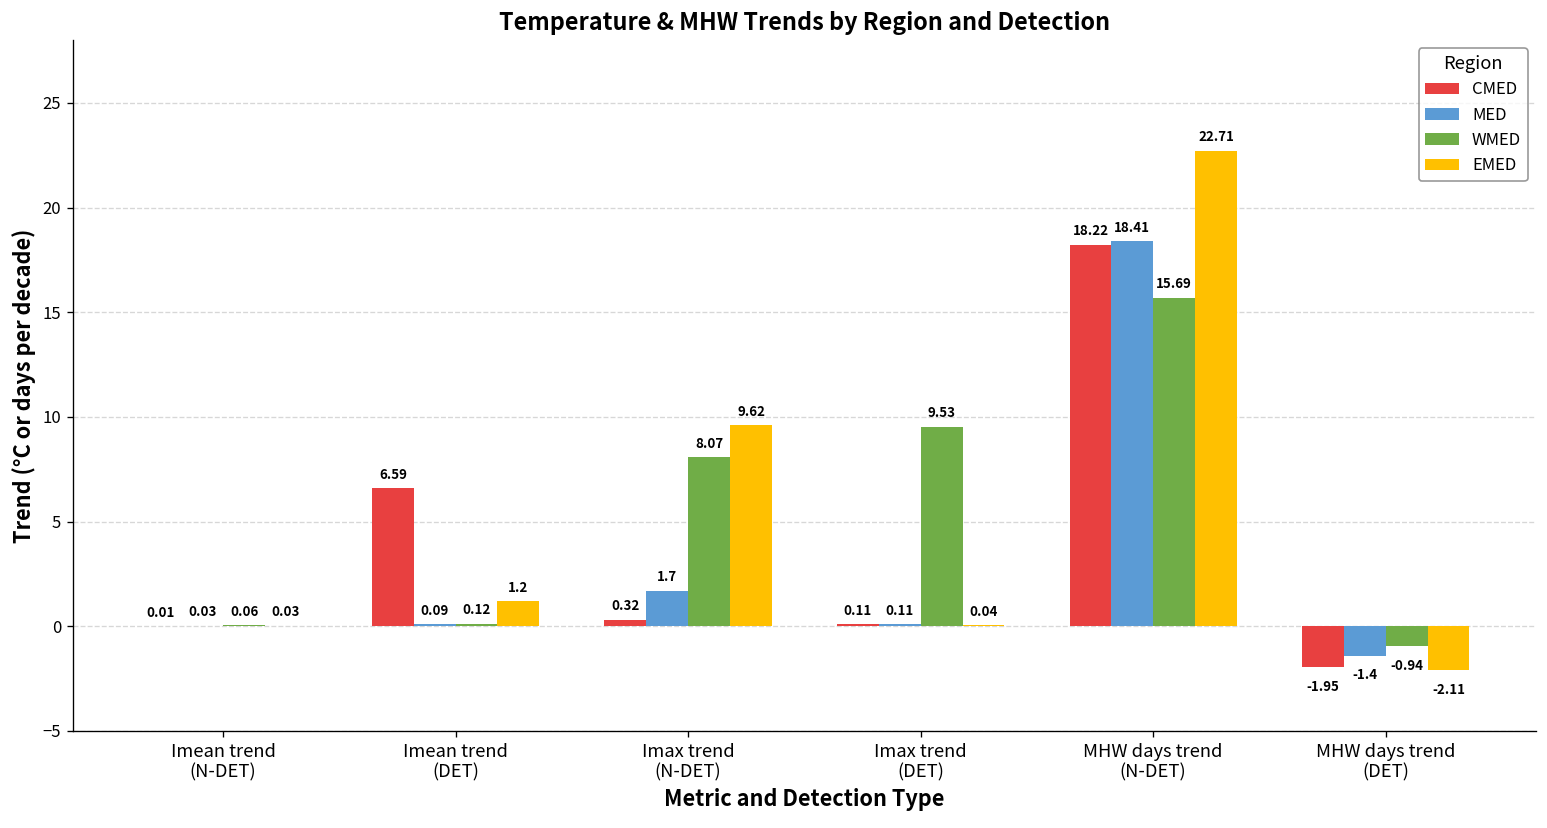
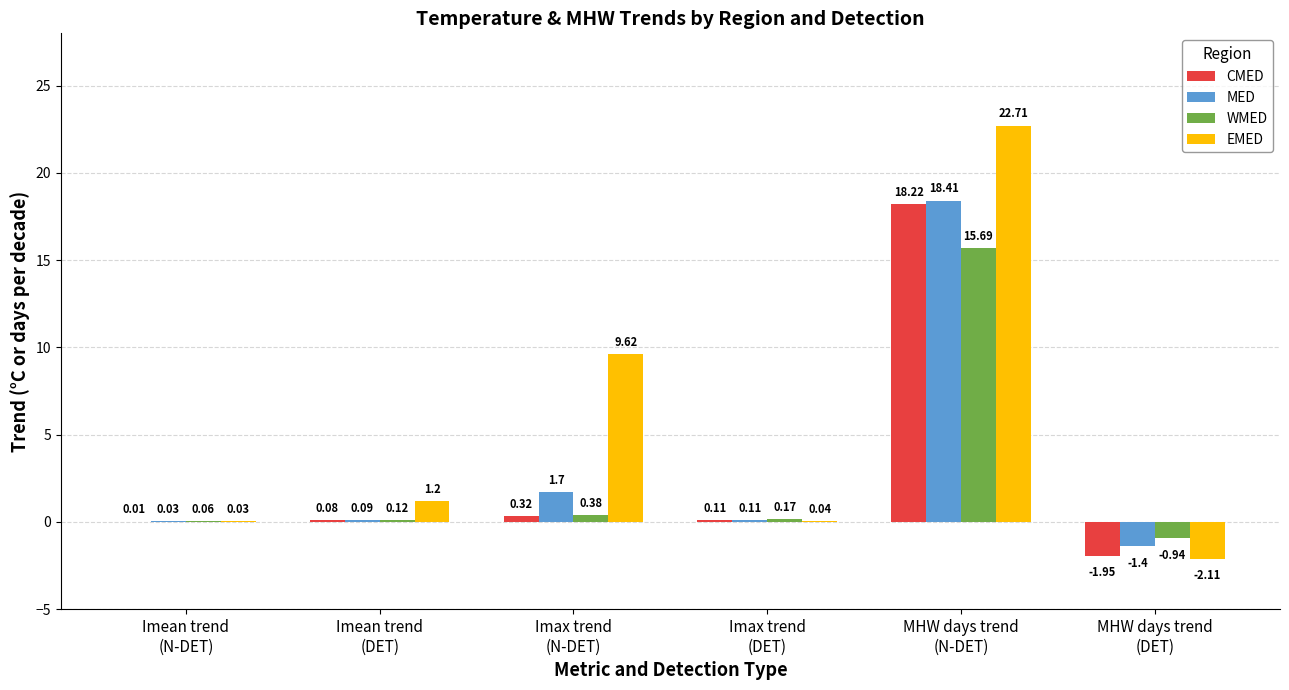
  {
    "CMED": {
      "Imean trend (N-DET)": 0.01,
-     "Imean trend (DET)": 6.59,
+     "Imean trend (DET)": 0.08,
      "Imax trend (N-DET)": 0.32,
      "Imax trend (DET)": 0.11,
      "MHW days trend (N-DET)": 18.22,
      "MHW days trend (DET)": -1.95
    },
    "MED": {
      "Imean trend (N-DET)": 0.03,
      "Imean trend (DET)": 0.09,
      "Imax trend (N-DET)": 1.7,
      "Imax trend (DET)": 0.11,
      "MHW days trend (N-DET)": 18.41,
      "MHW days trend (DET)": -1.4
    },
    "WMED": {
      "Imean trend (N-DET)": 0.06,
      "Imean trend (DET)": 0.12,
-     "Imax trend (N-DET)": 8.07,
-     "Imax trend (DET)": 9.53,
+     "Imax trend (N-DET)": 0.38,
+     "Imax trend (DET)": 0.17,
      "MHW days trend (N-DET)": 15.69,
      "MHW days trend (DET)": -0.94
    },
    "EMED": {
      "Imean trend (N-DET)": 0.03,
      "Imean trend (DET)": 1.2,
      "Imax trend (N-DET)": 9.62,
      "Imax trend (DET)": 0.04,
      "MHW days trend (N-DET)": 22.71,
      "MHW days trend (DET)": -2.11
    }
  }
